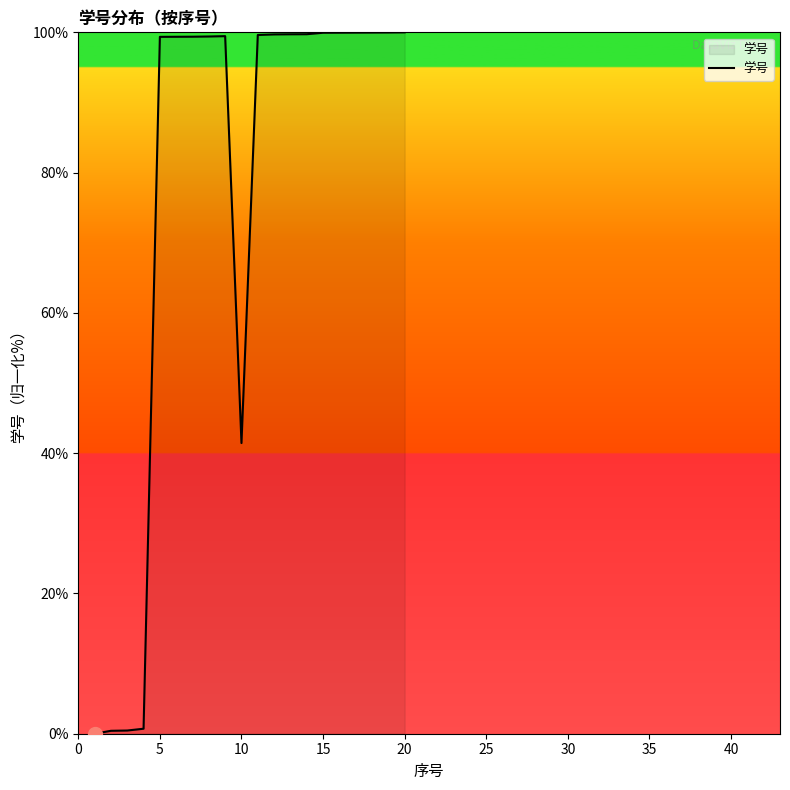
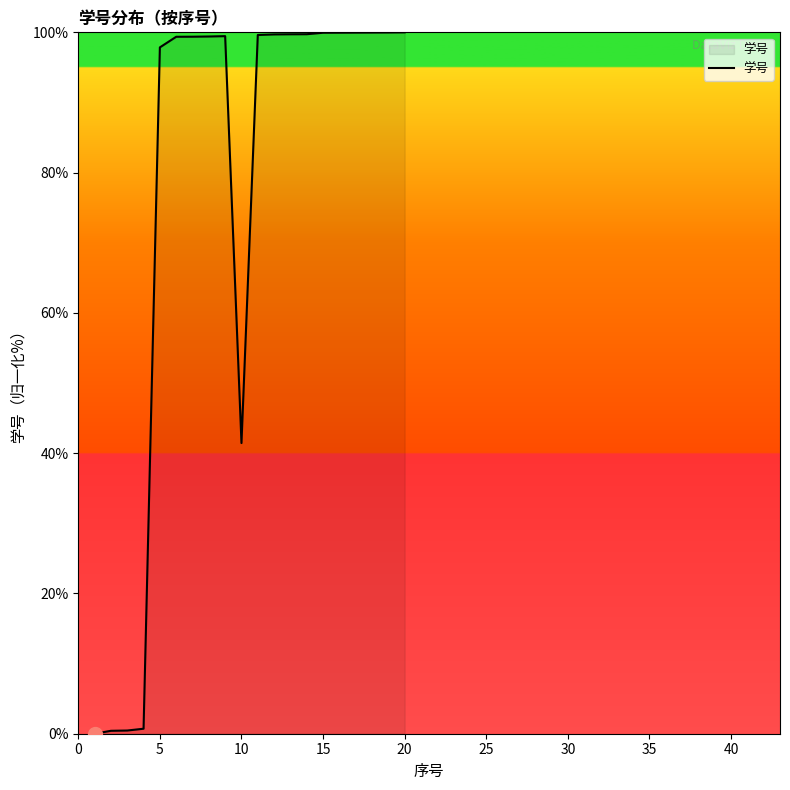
  {
    "学号": {
-     "5": "99%",
+     "5": "98%",
      "10": "41%",
      "15": "100%",
      "20": "100%"
    }
  }
